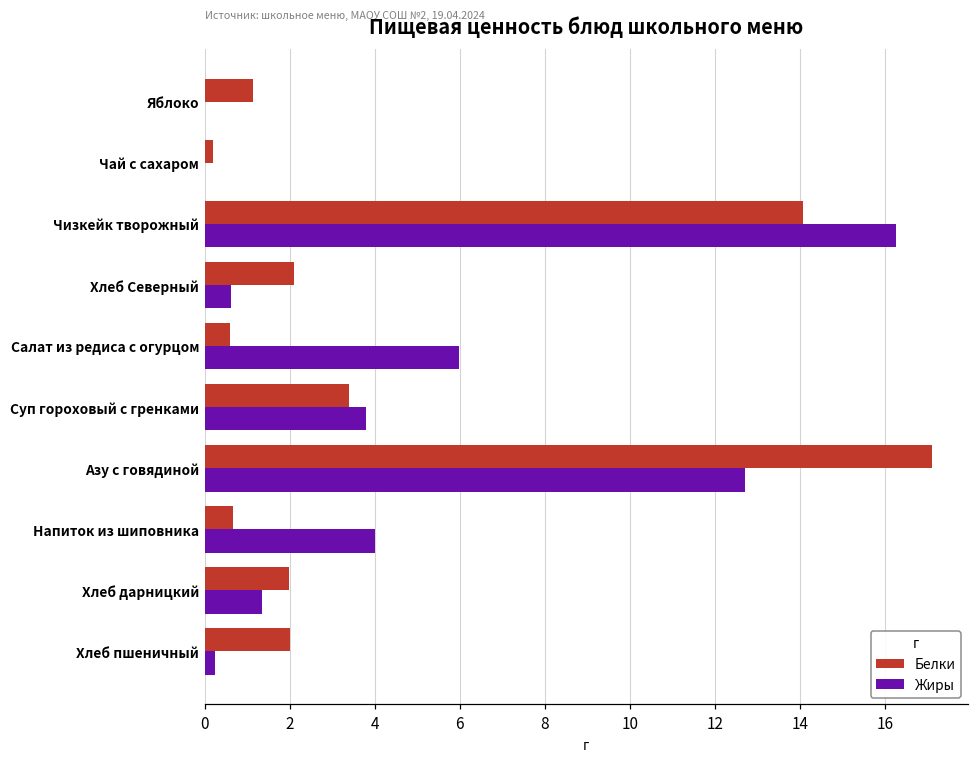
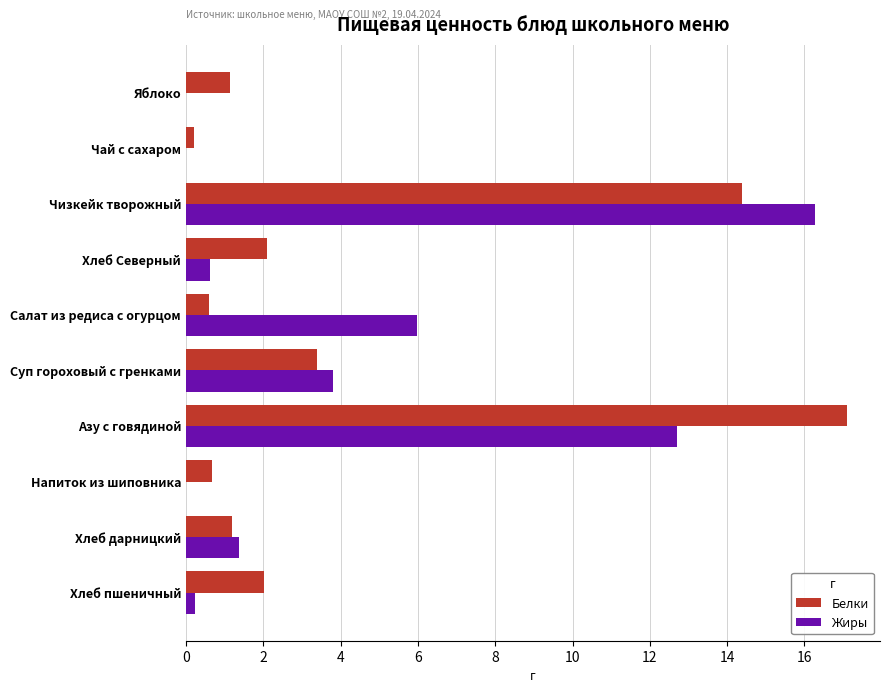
  {
    "Белки": {
      "Яблоко": 1.1,
      "Чай с сахаром": 0.2,
-     "Чизкейк творожный": 14.1,
+     "Чизкейк творожный": 14.4,
      "Хлеб Северный": 2.1,
      "Салат из редиса с огурцом": 0.6,
      "Суп гороховый с гренками": 3.4,
      "Азу с говядиной": 17.1,
      "Напиток из шиповника": 0.7,
-     "Хлеб дарницкий": 2.0,
+     "Хлеб дарницкий": 1.2,
      "Хлеб пшеничный": 2.0
    },
    "Жиры": {
      "Яблоко": 0,
      "Чай с сахаром": 0,
      "Чизкейк творожный": 16.3,
      "Хлеб Северный": 0.6,
      "Салат из редиса с огурцом": 6,
      "Суп гороховый с гренками": 3.8,
      "Азу с говядиной": 12.7,
-     "Напиток из шиповника": 4,
+     "Напиток из шиповника": 0,
      "Хлеб дарницкий": 1.4,
      "Хлеб пшеничный": 0.2
    }
  }
